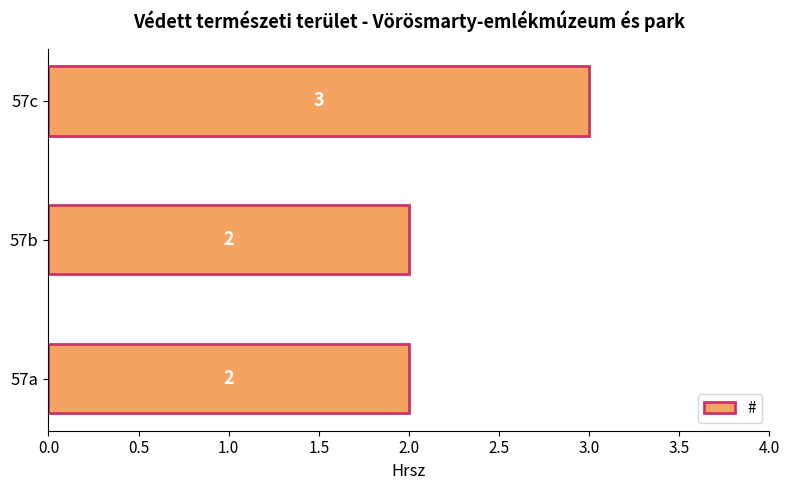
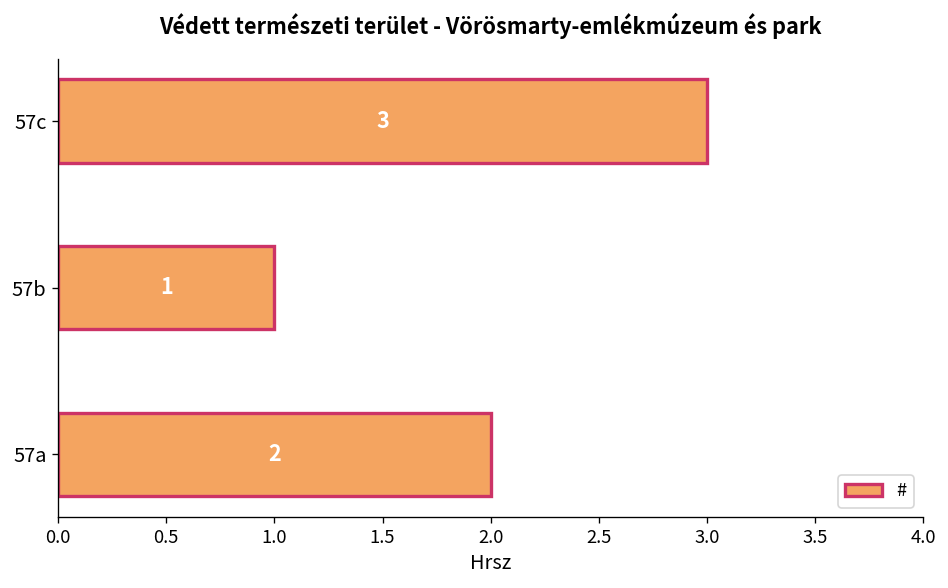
  {
    "57c": 3,
-   "57b": 2,
+   "57b": 1,
    "57a": 2
  }
